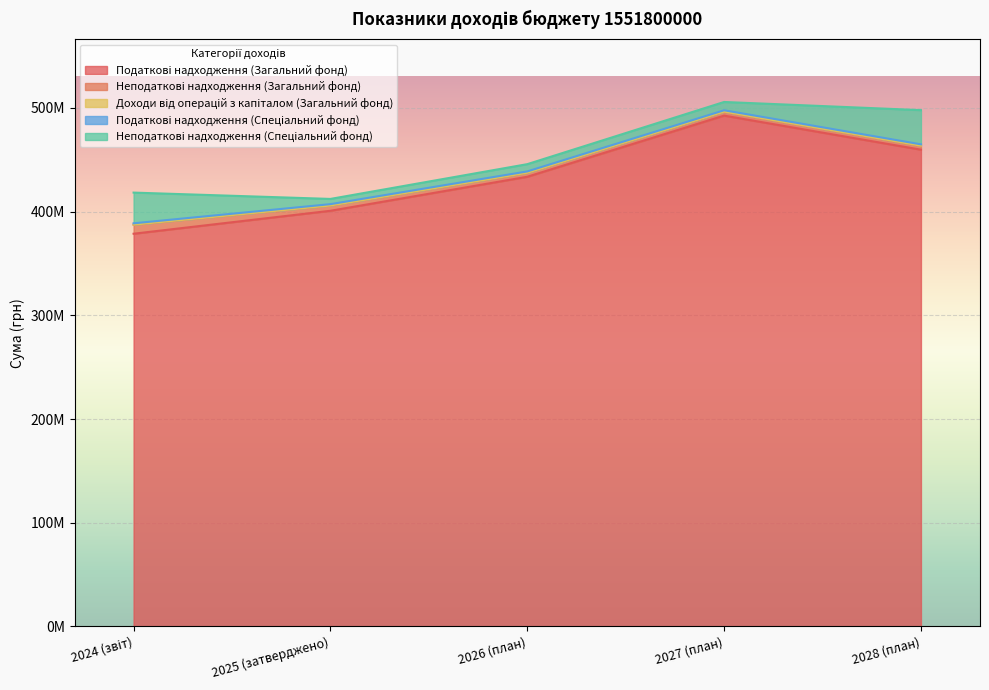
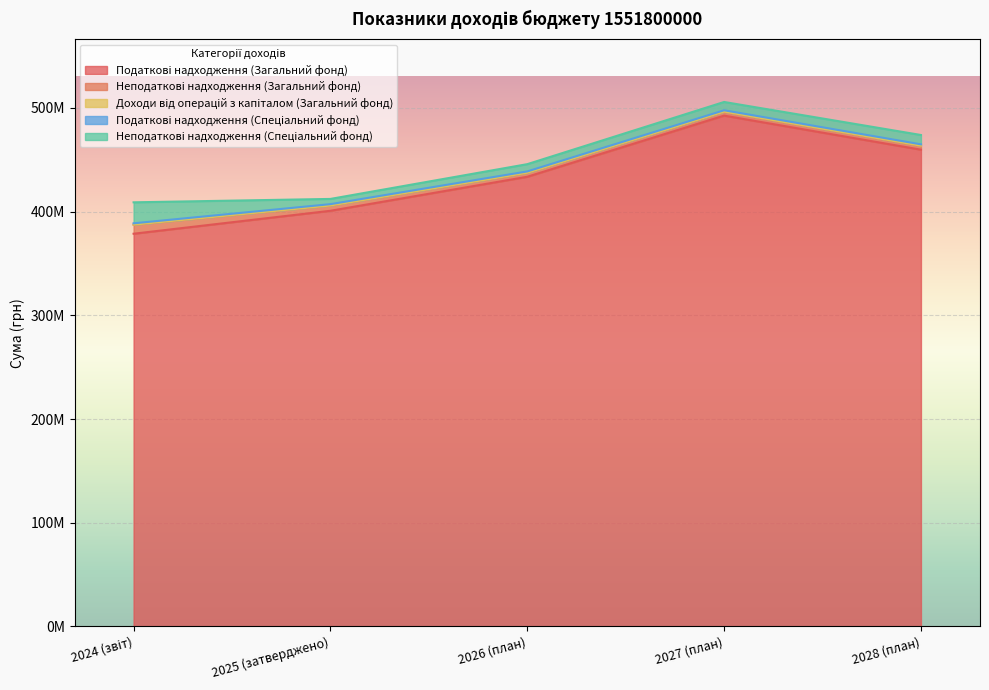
  {
    "Податкові надходження (Загальний фонд)": {
      "2024 (звіт)": 379000000,
      "2025 (затверджено)": 401000000,
      "2026 (план)": 434000000,
      "2027 (план)": 493000000,
      "2028 (план)": 460000000
    },
    "Неподаткові надходження (Спеціальний фонд)": {
-     "2024 (звіт)": 30000000,
+     "2024 (звіт)": 20000000,
      "2025 (затверджено)": 5000000,
      "2026 (план)": 7000000,
      "2027 (план)": 8000000,
-     "2028 (план)": 33000000
+     "2028 (план)": 9000000
    }
  }
